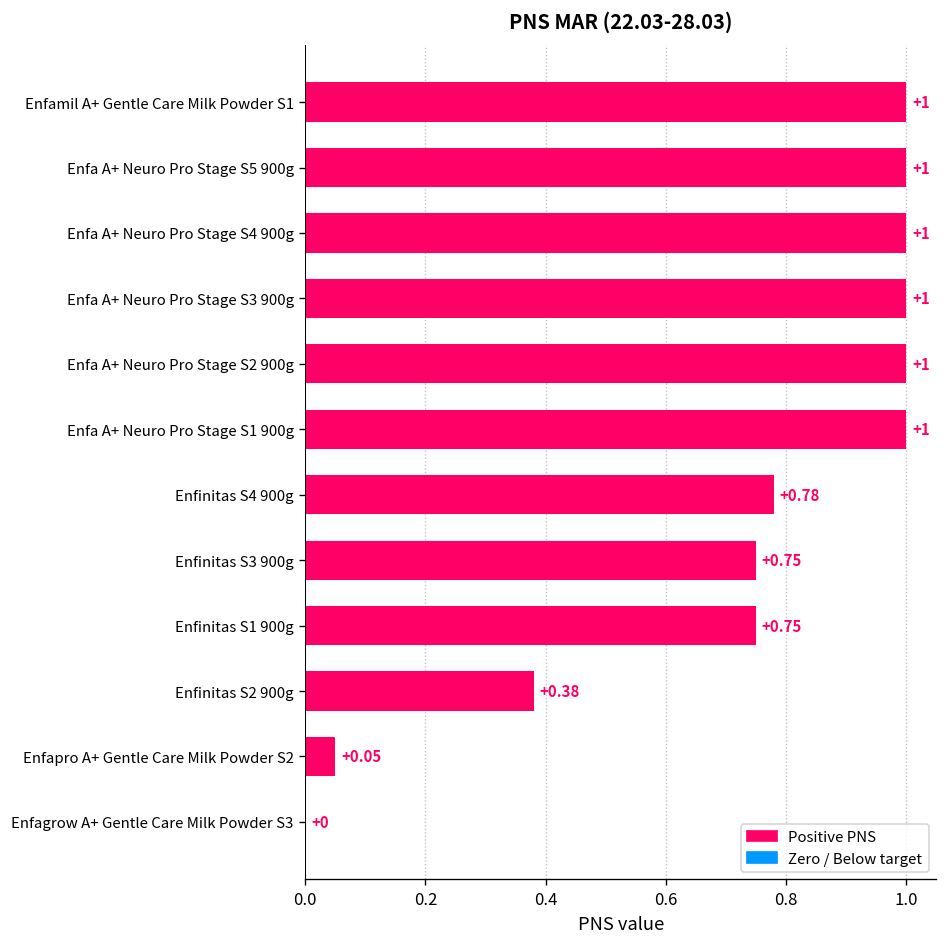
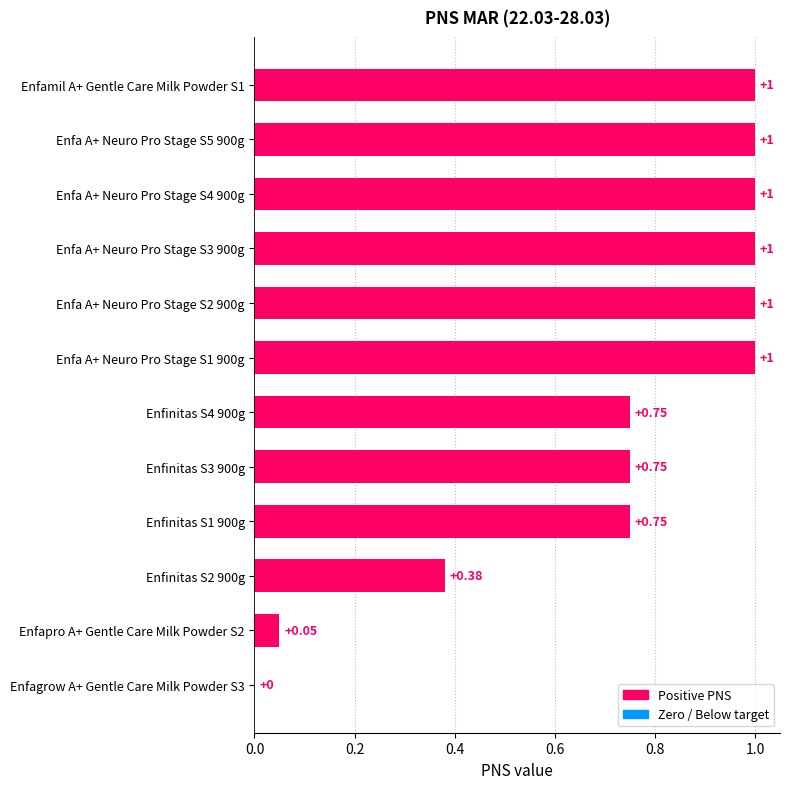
  {
    "Enfamil A+ Gentle Care Milk Powder S1": "+1",
    "Enfa A+ Neuro Pro Stage S5 900g": "+1",
    "Enfa A+ Neuro Pro Stage S4 900g": "+1",
    "Enfa A+ Neuro Pro Stage S3 900g": "+1",
    "Enfa A+ Neuro Pro Stage S2 900g": "+1",
    "Enfa A+ Neuro Pro Stage S1 900g": "+1",
-   "Enfinitas S4 900g": "+0.78",
+   "Enfinitas S4 900g": "+0.75",
    "Enfinitas S3 900g": "+0.75",
    "Enfinitas S1 900g": "+0.75",
    "Enfinitas S2 900g": "+0.38",
    "Enfapro A+ Gentle Care Milk Powder S2": "+0.05",
    "Enfagrow A+ Gentle Care Milk Powder S3": "+0"
  }
